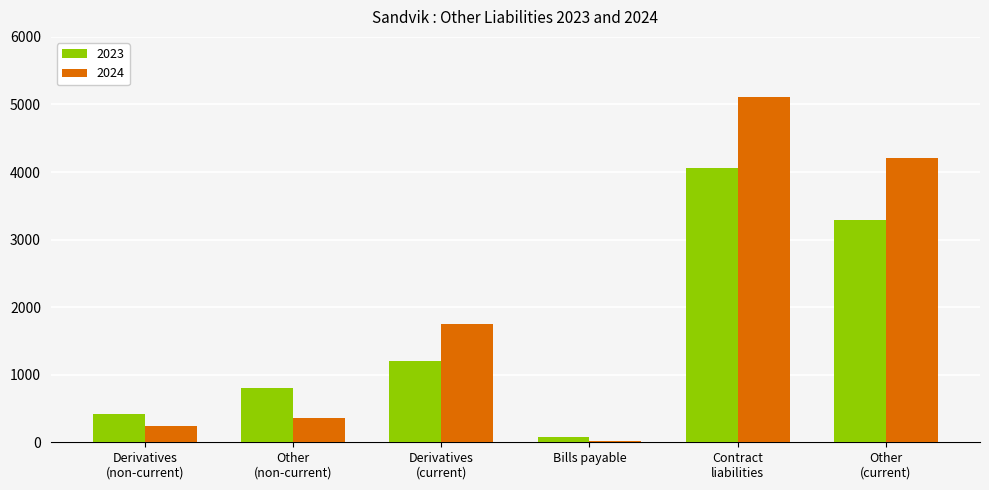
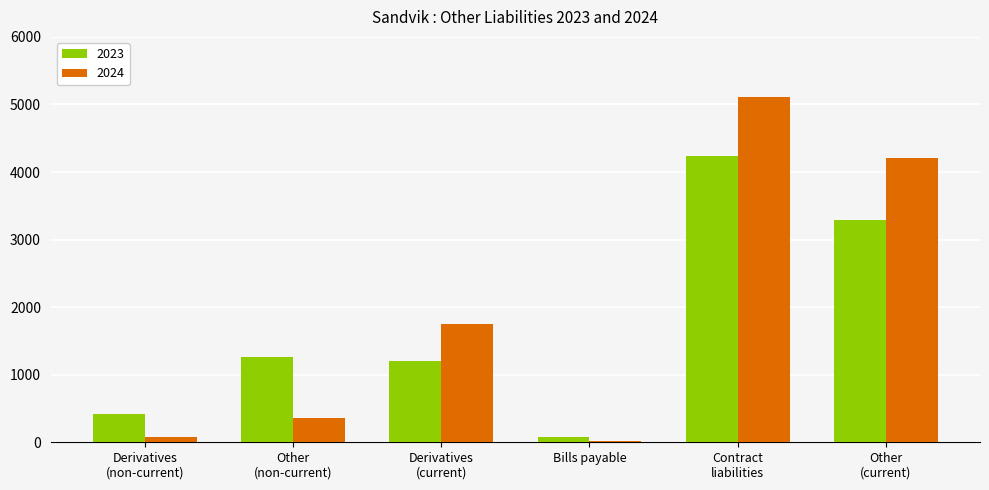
  {
    "2023": {
      "Derivatives (non-current)": 400,
-     "Other (non-current)": 800,
+     "Other (non-current)": 1300,
      "Derivatives (current)": 1200,
      "Bills payable": 100,
-     "Contract liabilities": 4100,
+     "Contract liabilities": 4200,
      "Other (current)": 3300
    },
    "2024": {
-     "Derivatives (non-current)": 200,
+     "Derivatives (non-current)": 100,
      "Other (non-current)": 400,
      "Derivatives (current)": 1700,
      "Contract liabilities": 5100,
      "Other (current)": 4200
    }
  }
